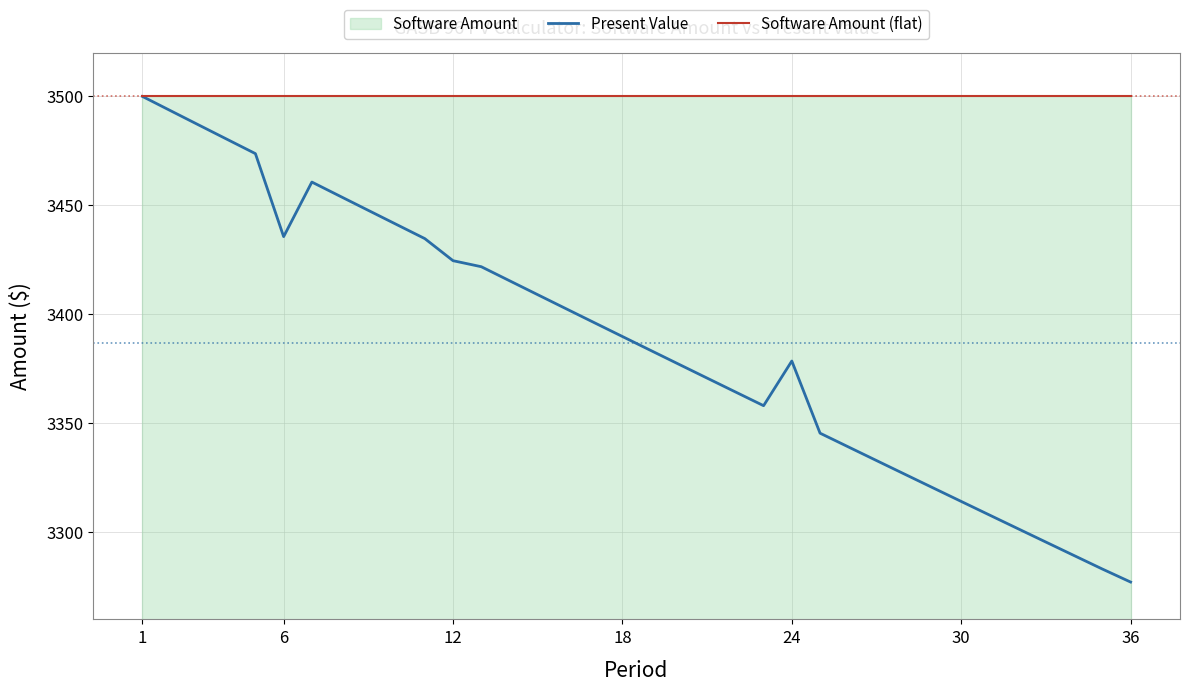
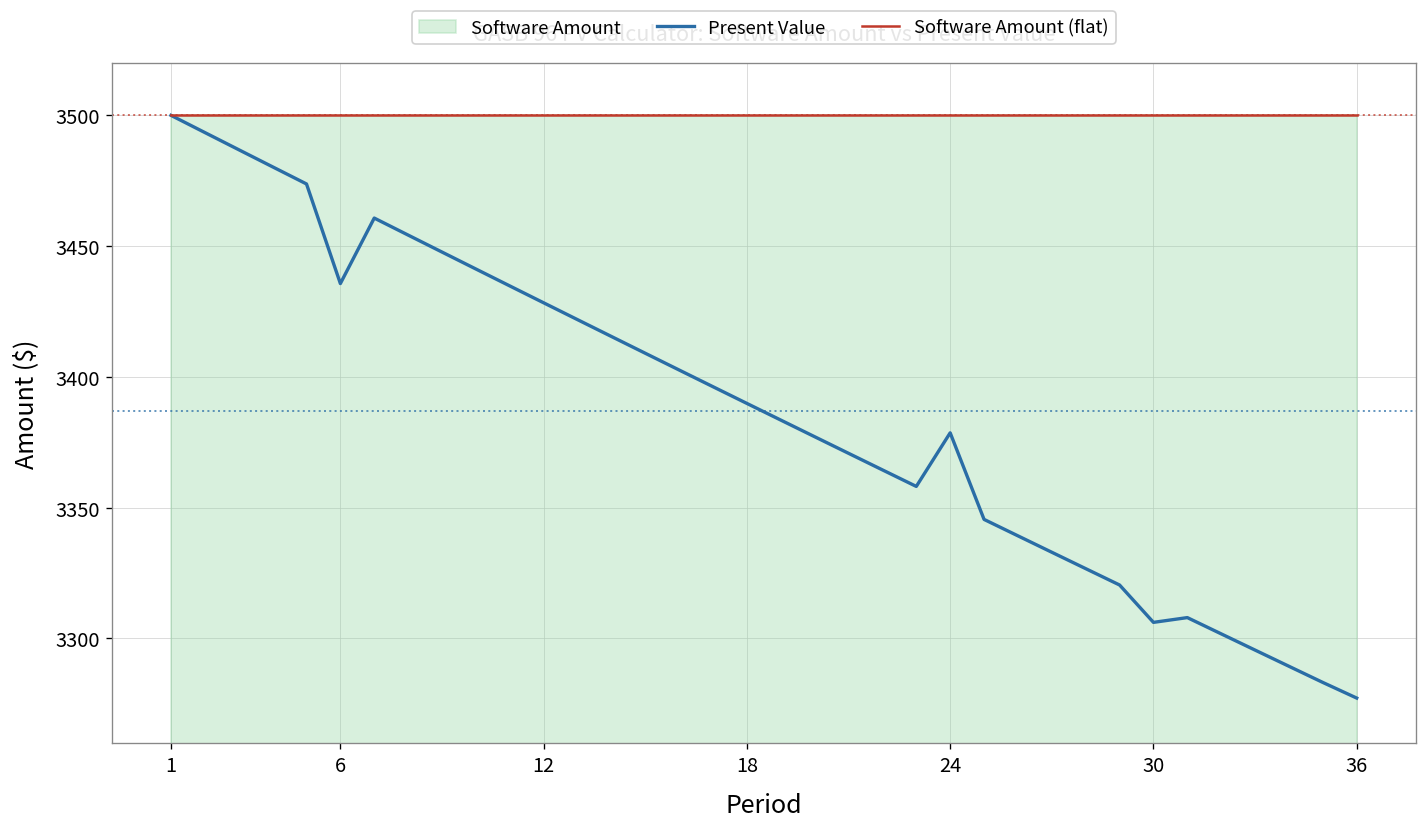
  {
    "Present Value": {
      "6": 3436,
-     "12": 3425,
+     "12": 3428,
      "18": 3390,
      "24": 3379,
-     "30": 3314,
+     "30": 3306,
      "36": 3277
    },
    "Software Amount": {
      "6": 3500,
      "12": 3500,
      "18": 3500,
      "24": 3500,
      "30": 3500,
      "36": 3500
    }
  }
